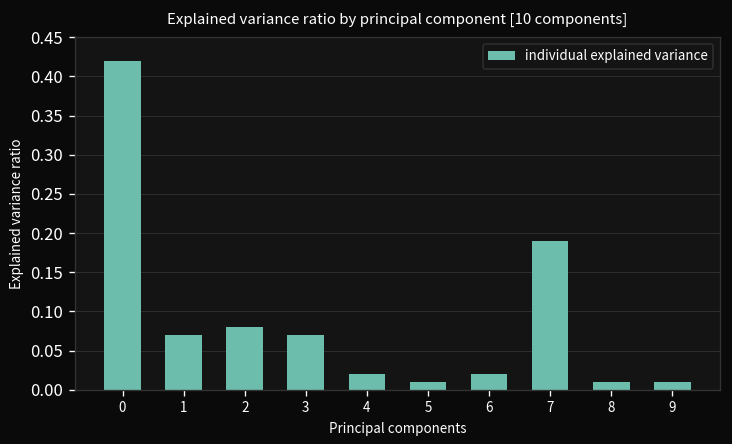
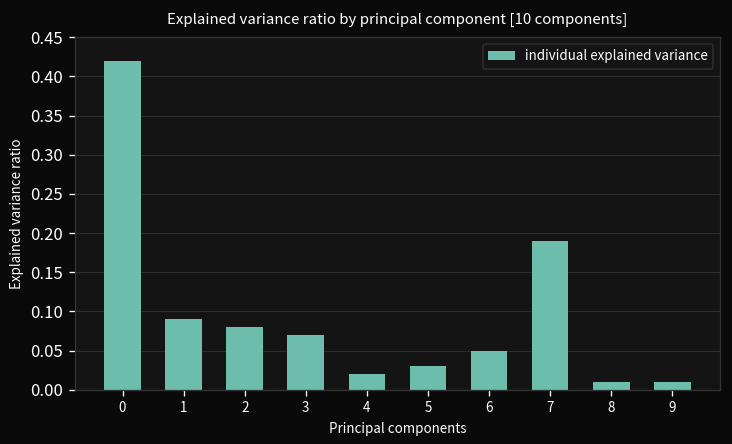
  {
    "0": 0.42,
-   "1": 0.07,
+   "1": 0.09,
    "2": 0.08,
    "3": 0.07,
    "4": 0.02,
-   "5": 0.01,
-   "6": 0.02,
+   "5": 0.03,
+   "6": 0.05,
    "7": 0.19,
    "8": 0.01,
    "9": 0.01
  }
